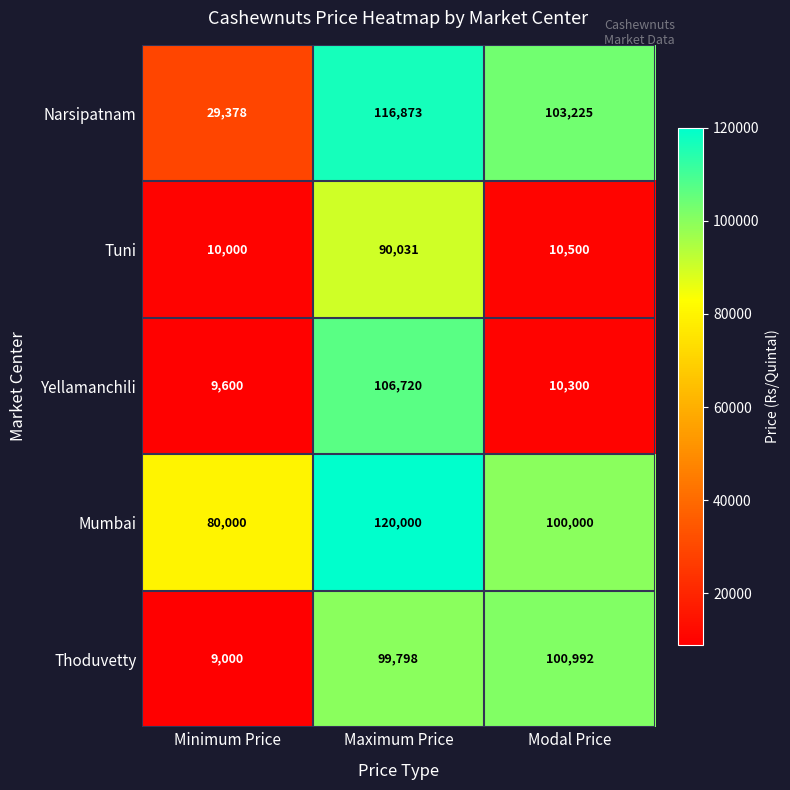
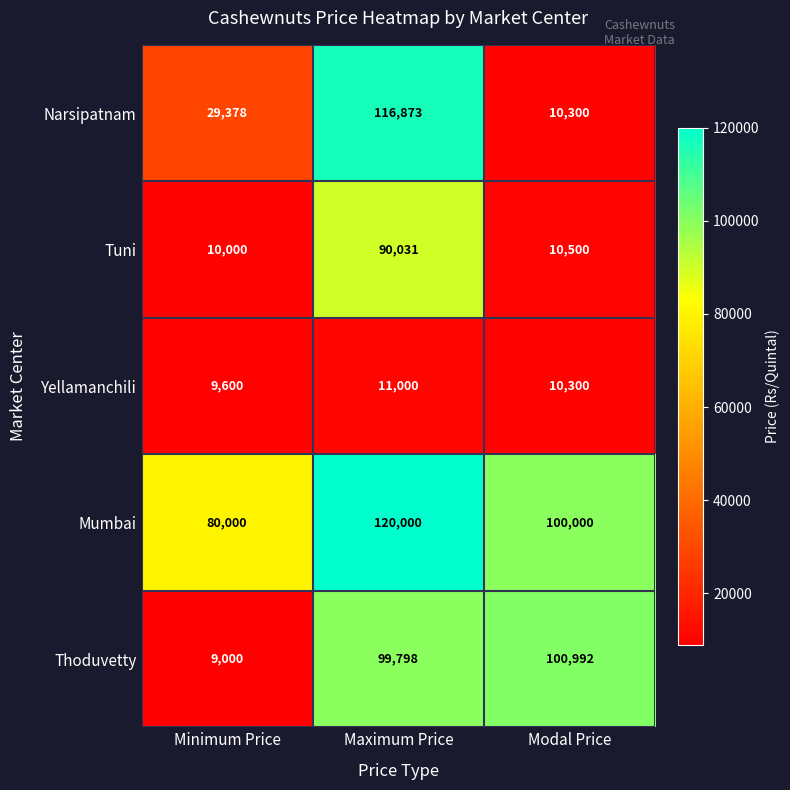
  {
    "Narsipatnam": {
      "Minimum Price": "29,378",
      "Maximum Price": "116,873",
-     "Modal Price": "103,225"
+     "Modal Price": "10,300"
    },
    "Tuni": {
      "Minimum Price": "10,000",
      "Maximum Price": "90,031",
      "Modal Price": "10,500"
    },
    "Yellamanchili": {
      "Minimum Price": "9,600",
-     "Maximum Price": "106,720",
+     "Maximum Price": "11,000",
      "Modal Price": "10,300"
    },
    "Mumbai": {
      "Minimum Price": "80,000",
      "Maximum Price": "120,000",
      "Modal Price": "100,000"
    },
    "Thoduvetty": {
      "Minimum Price": "9,000",
      "Maximum Price": "99,798",
      "Modal Price": "100,992"
    }
  }
